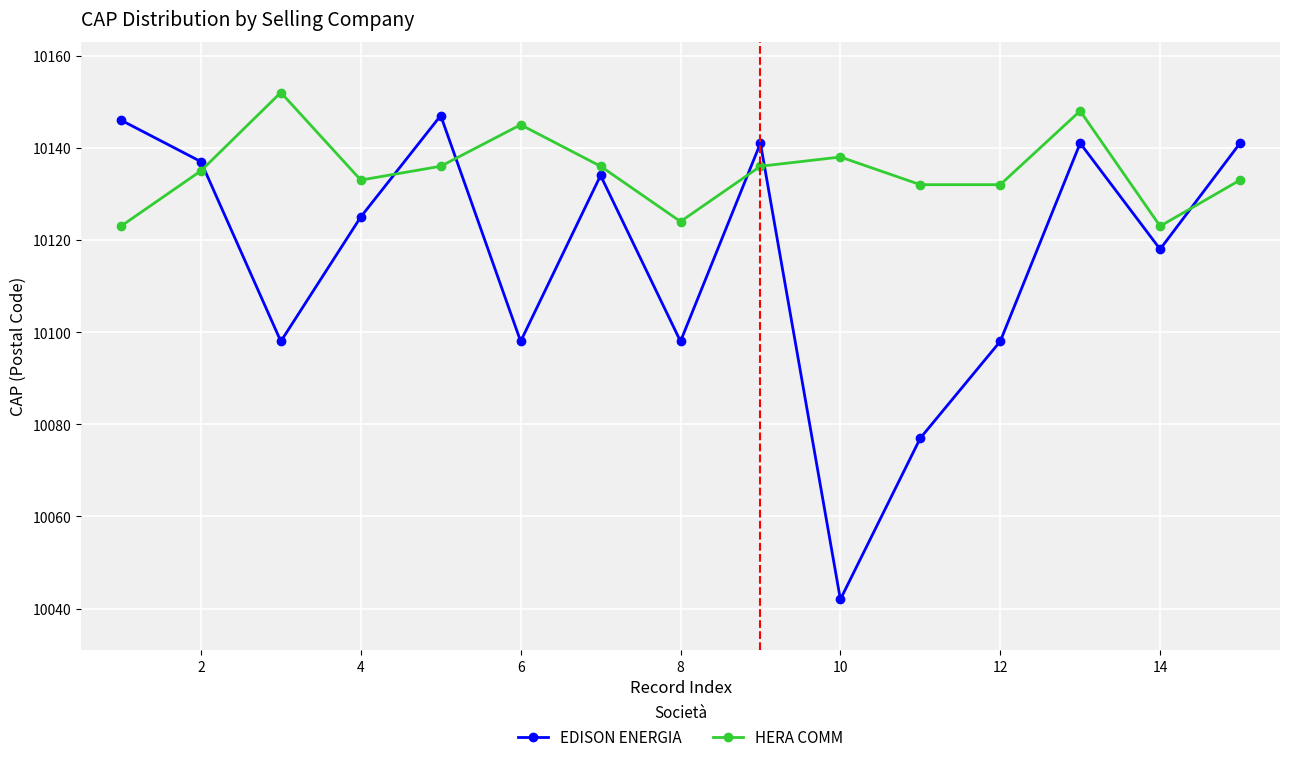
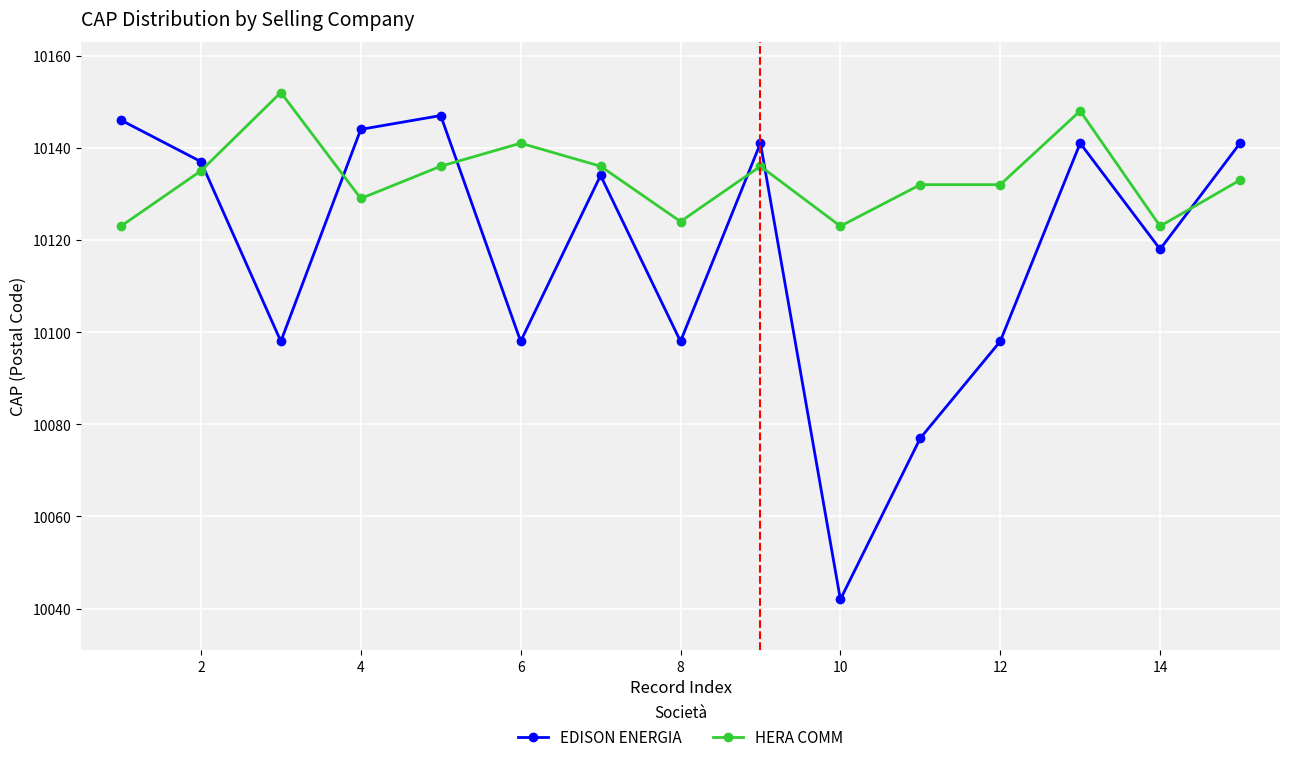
  {
    "EDISON ENERGIA": {
      "2": 10137,
-     "4": 10125,
+     "4": 10144,
      "6": 10098,
      "8": 10098,
      "10": 10042,
      "12": 10098,
      "14": 10118
    },
    "HERA COMM": {
      "2": 10135,
-     "4": 10133,
-     "6": 10145,
+     "4": 10129,
+     "6": 10141,
      "8": 10124,
-     "10": 10138,
+     "10": 10123,
      "12": 10132,
      "14": 10123
    }
  }
